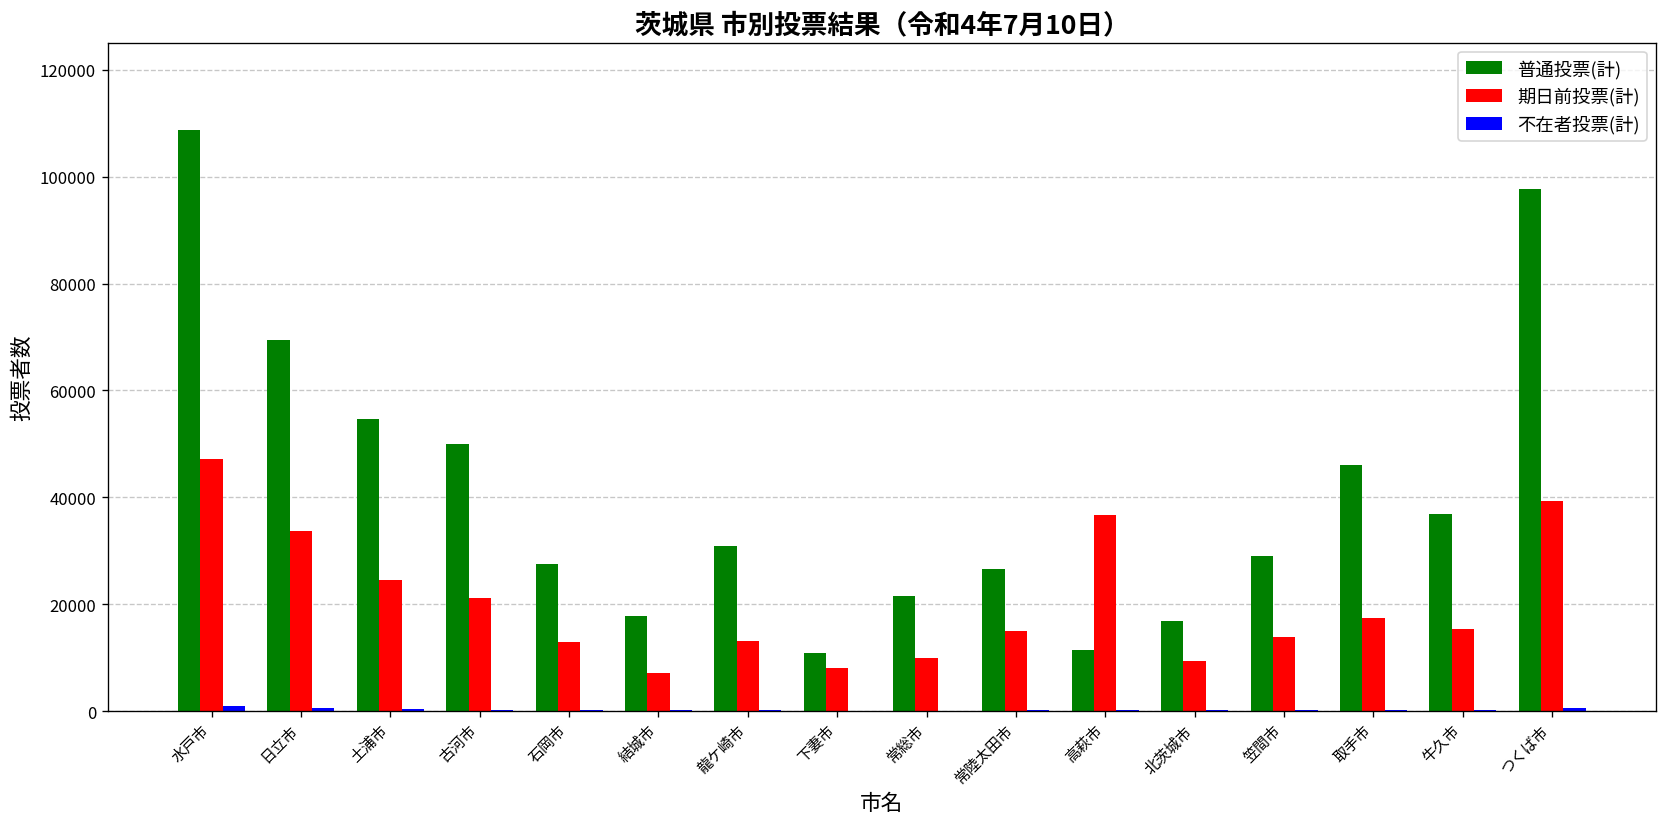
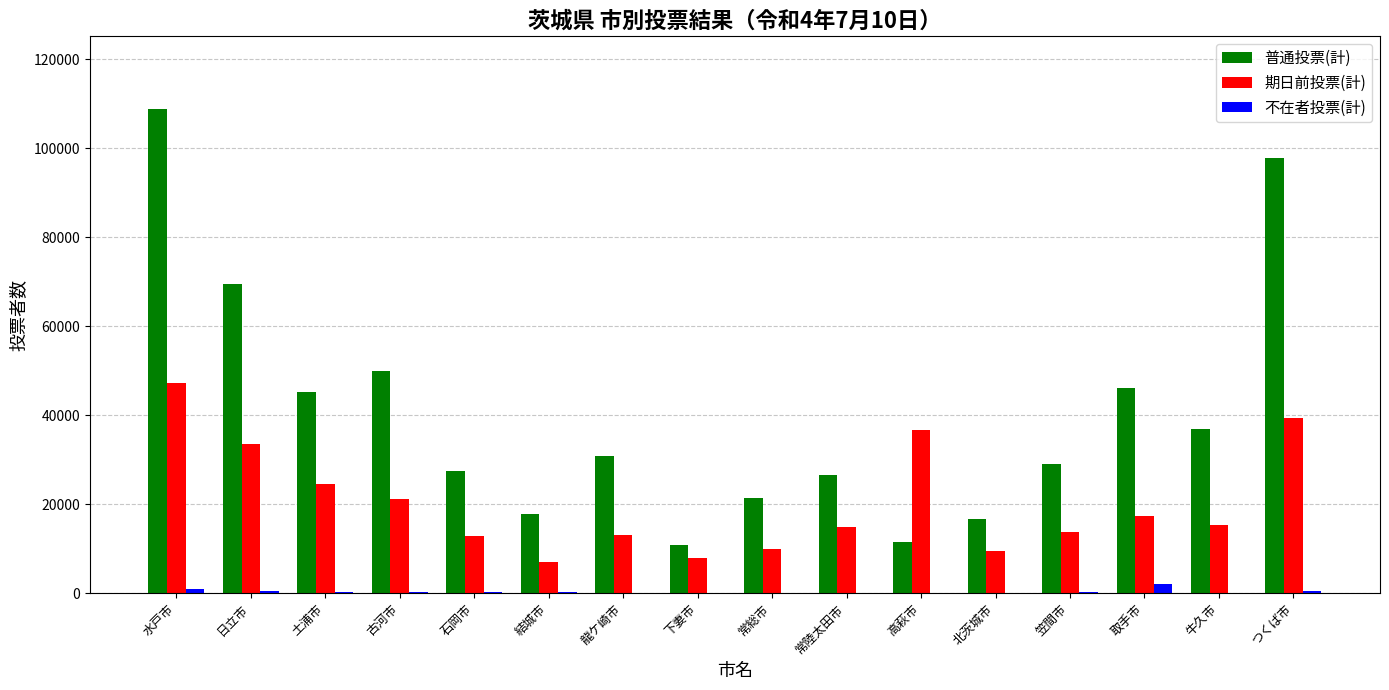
  {
    "普通投票(計)": {
      "水戸市": 109000,
      "日立市": 70000,
-     "土浦市": 55000,
+     "土浦市": 45000,
      "古河市": 50000,
      "石岡市": 28000,
      "結城市": 18000,
      "龍ケ崎市": 31000,
      "下妻市": 11000,
      "常総市": 21000,
      "常陸太田市": 27000,
      "高萩市": 11000,
      "北茨城市": 17000,
      "笠間市": 29000,
      "取手市": 46000,
      "牛久市": 37000,
      "つくば市": 98000
    },
    "期日前投票(計)": {
      "水戸市": 47000,
      "日立市": 34000,
      "土浦市": 25000,
      "古河市": 21000,
      "石岡市": 13000,
      "結城市": 7000,
      "龍ケ崎市": 13000,
      "下妻市": 8000,
      "常総市": 10000,
      "常陸太田市": 15000,
      "高萩市": 37000,
      "北茨城市": 9000,
      "笠間市": 14000,
      "取手市": 17000,
      "牛久市": 15000,
      "つくば市": 39000
    },
    "不在者投票(計)": {
      "水戸市": 1000,
-     "取手市": 0,
+     "取手市": 2000,
      "つくば市": 1000
    }
  }
